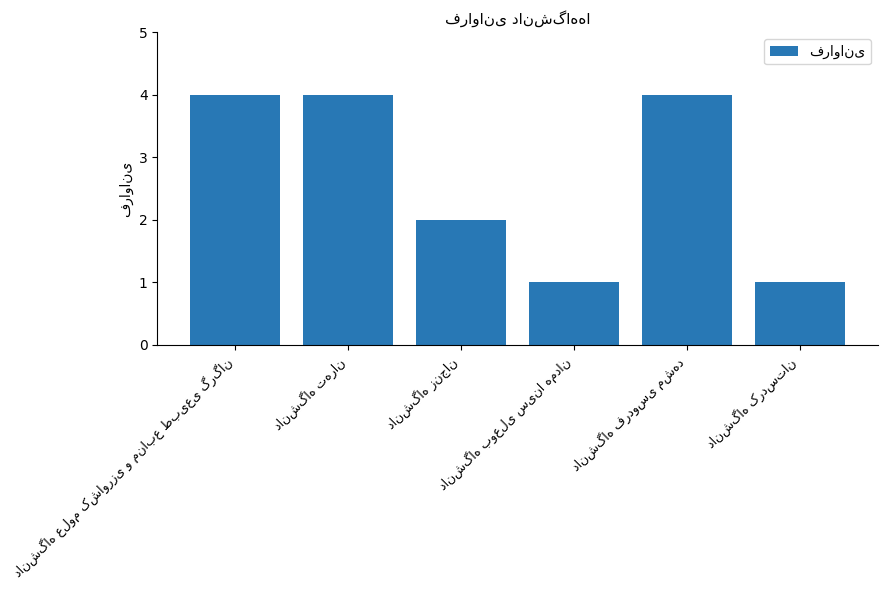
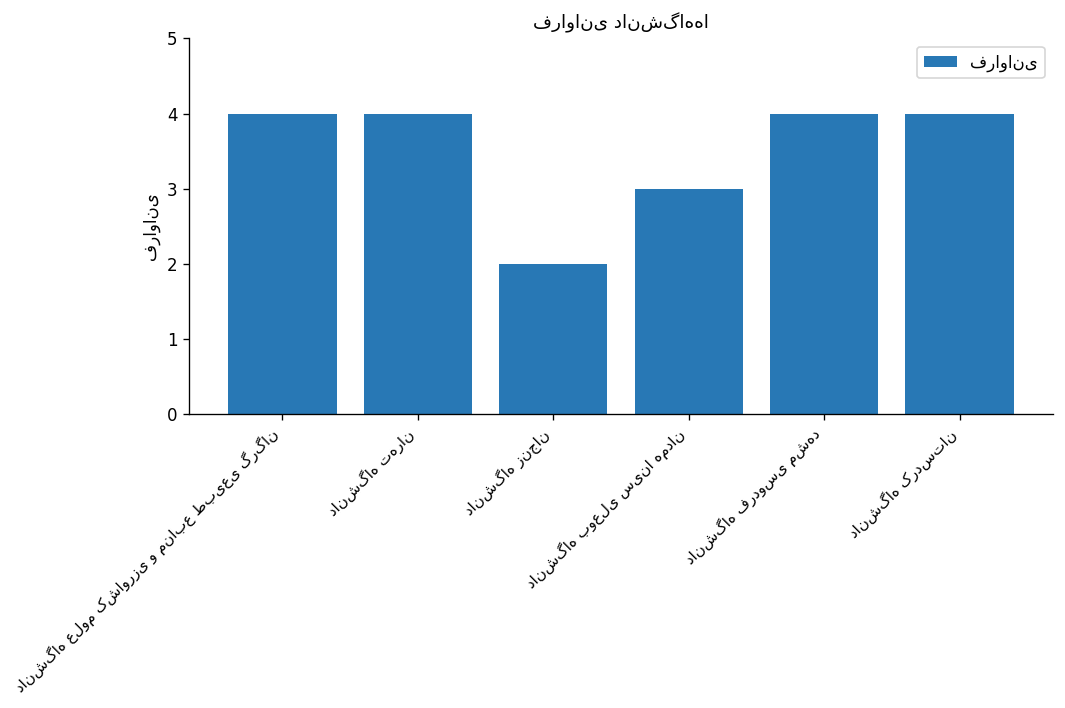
  {
    "دانشگاه علوم کشاورزی و منابع طبیعی گرگان": 4,
    "دانشگاه تهران": 4,
    "دانشگاه زنجان": 2,
-   "دانشگاه بوعلی سینا همدان": 1,
+   "دانشگاه بوعلی سینا همدان": 3,
    "دانشگاه فردوسی مشهد": 4,
-   "دانشگاه کردستان": 1
+   "دانشگاه کردستان": 4
  }
